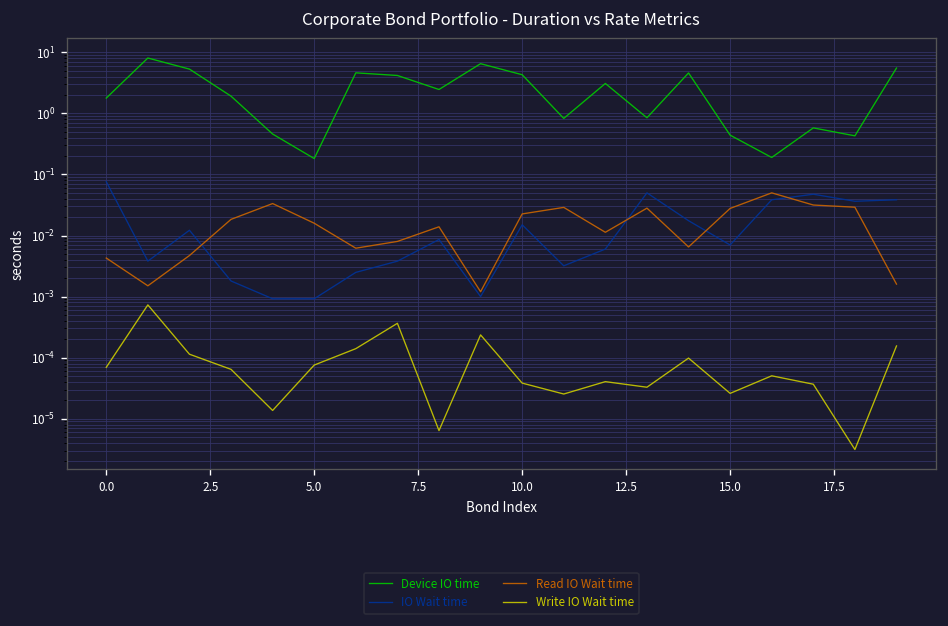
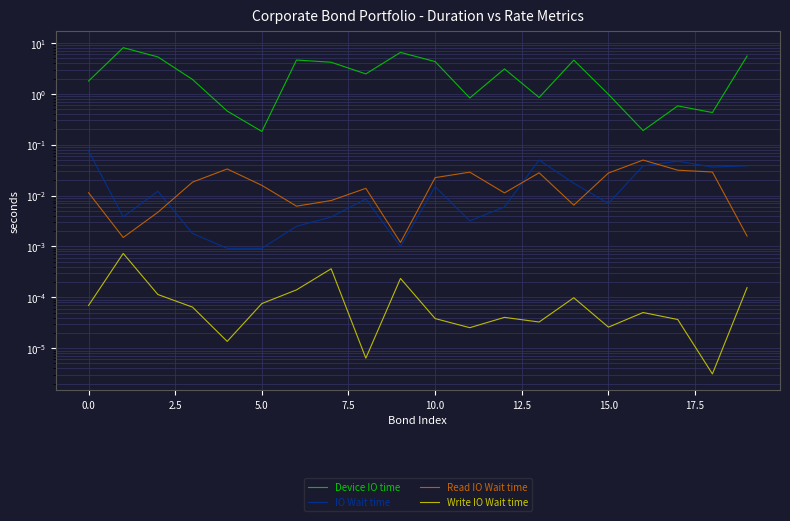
  {
    "Device IO time": {
      "0.0": 1.8,
      "5.0": 0.2,
      "10.0": 4,
-     "15.0": 0.4
+     "15.0": 1.0
    },
    "IO Wait time": {
      "0.0": 0.08,
      "5.0": 0.001,
      "10.0": 0.015,
      "15.0": 0.007
    },
    "Read IO Wait time": {
-     "0.0": 0.004,
+     "0.0": 0.011,
      "5.0": 0.016,
      "10.0": 0.02,
      "15.0": 0.03
    },
    "Write IO Wait time": {
      "0.0": 0.00007,
      "5.0": 0.00008,
      "10.0": 0.00004,
      "15.0": 0.00003
    }
  }
